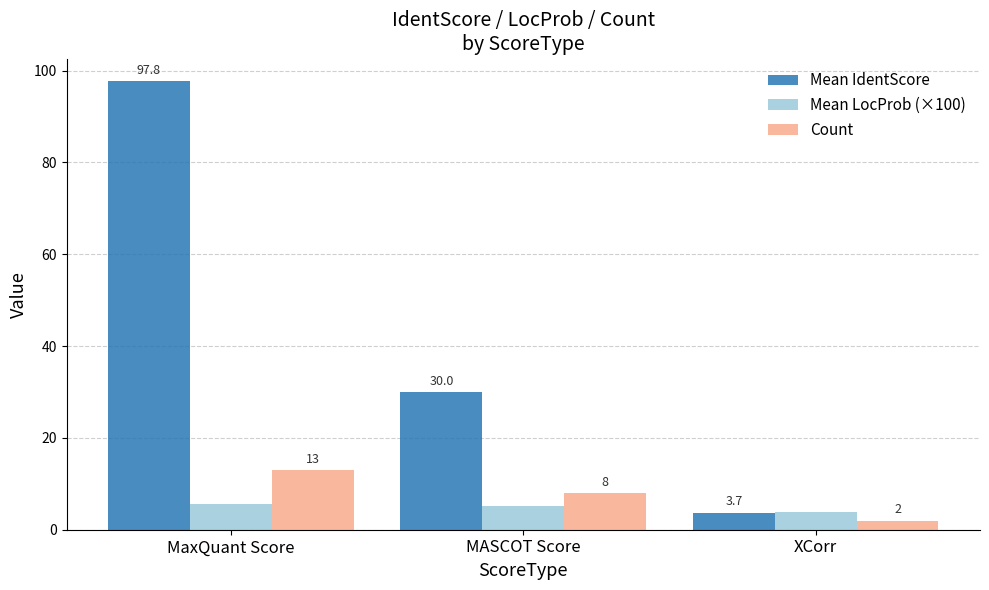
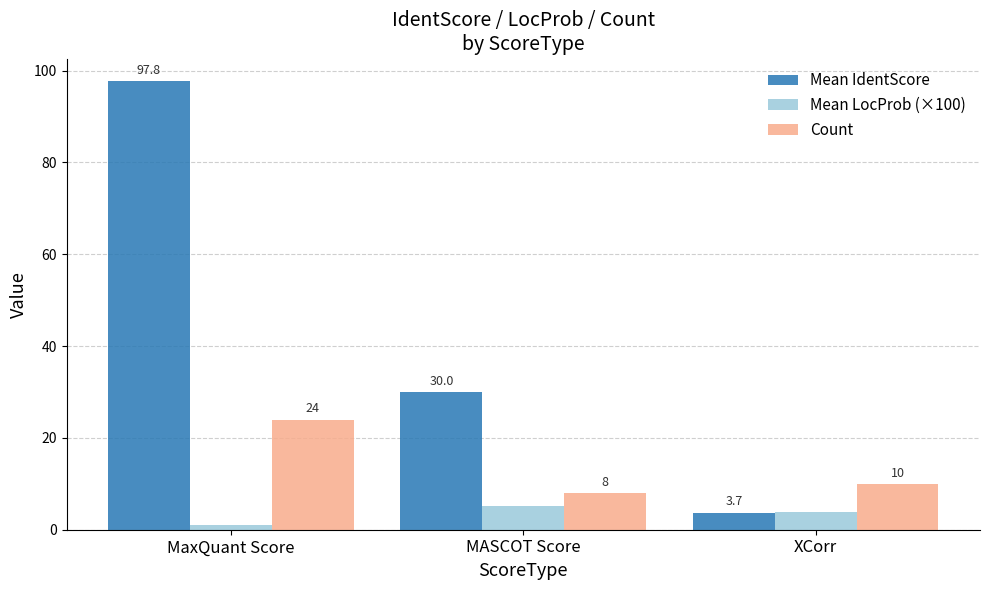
  {
    "Mean IdentScore": {
      "MaxQuant Score": 97.8,
      "MASCOT Score": 30.0,
      "XCorr": 3.7
    },
    "Mean LocProb (×100)": {
-     "MaxQuant Score": 6,
+     "MaxQuant Score": 1,
      "MASCOT Score": 5,
      "XCorr": 4
    },
    "Count": {
-     "MaxQuant Score": 13,
+     "MaxQuant Score": 24,
      "MASCOT Score": 8,
-     "XCorr": 2
+     "XCorr": 10
    }
  }
